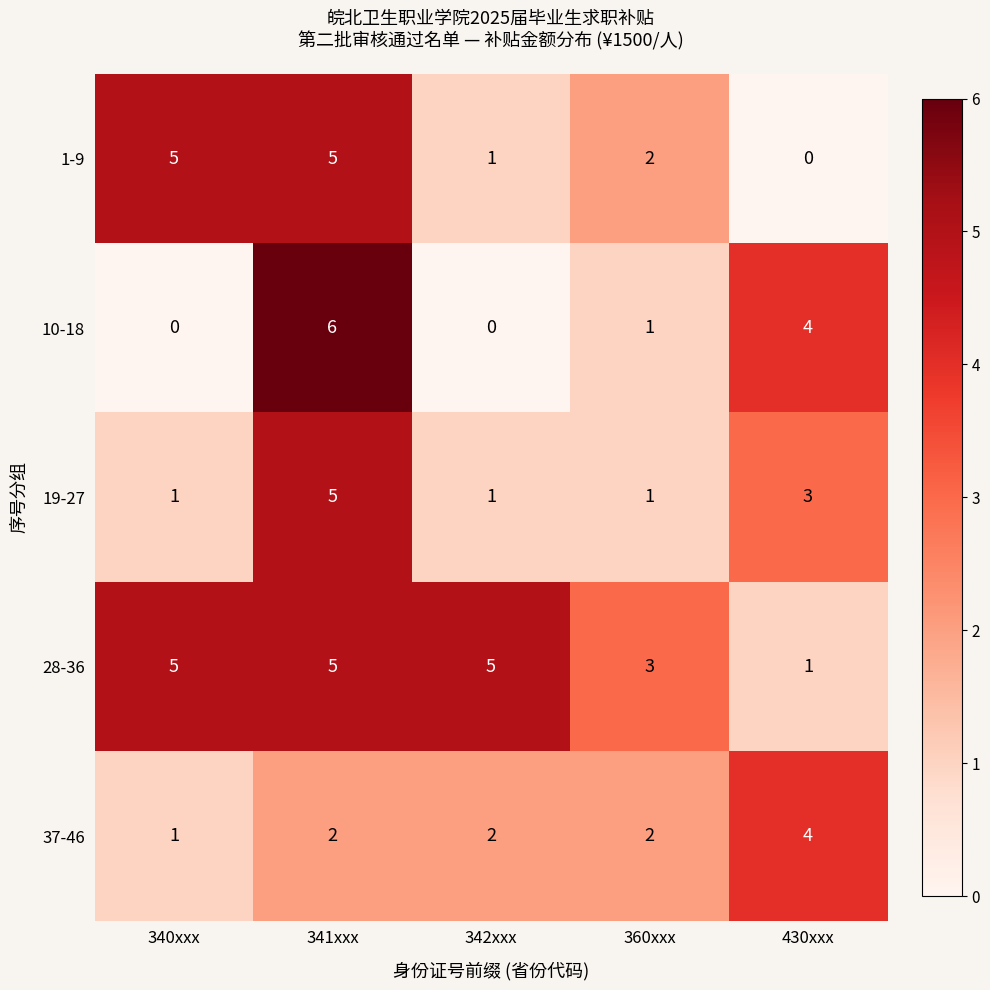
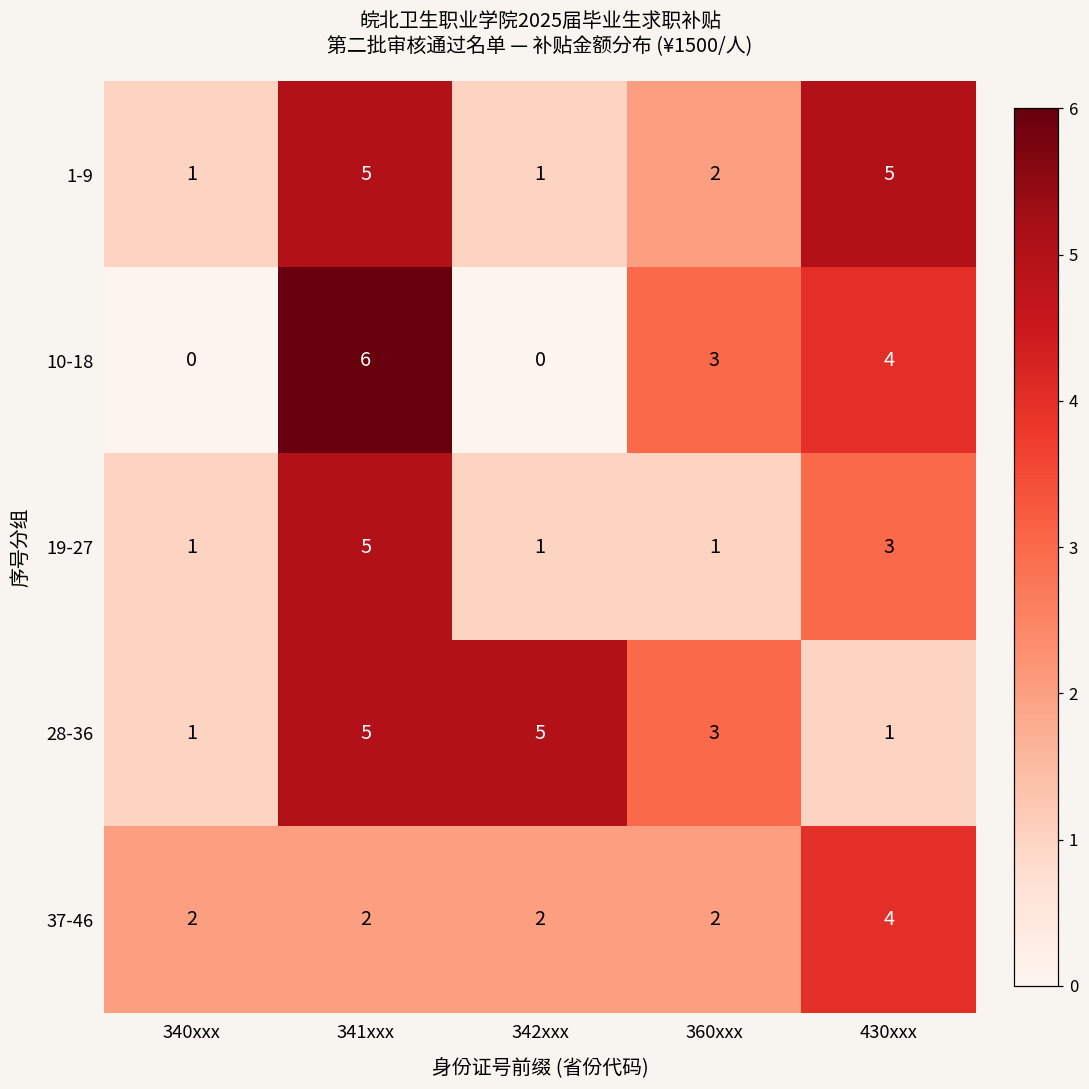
  {
    "1-9": {
-     "340xxx": 5,
+     "340xxx": 1,
      "341xxx": 5,
      "342xxx": 1,
      "360xxx": 2,
-     "430xxx": 0
+     "430xxx": 5
    },
    "10-18": {
      "340xxx": 0,
      "341xxx": 6,
      "342xxx": 0,
-     "360xxx": 1,
+     "360xxx": 3,
      "430xxx": 4
    },
    "19-27": {
      "340xxx": 1,
      "341xxx": 5,
      "342xxx": 1,
      "360xxx": 1,
      "430xxx": 3
    },
    "28-36": {
-     "340xxx": 5,
+     "340xxx": 1,
      "341xxx": 5,
      "342xxx": 5,
      "360xxx": 3,
      "430xxx": 1
    },
    "37-46": {
-     "340xxx": 1,
+     "340xxx": 2,
      "341xxx": 2,
      "342xxx": 2,
      "360xxx": 2,
      "430xxx": 4
    }
  }
